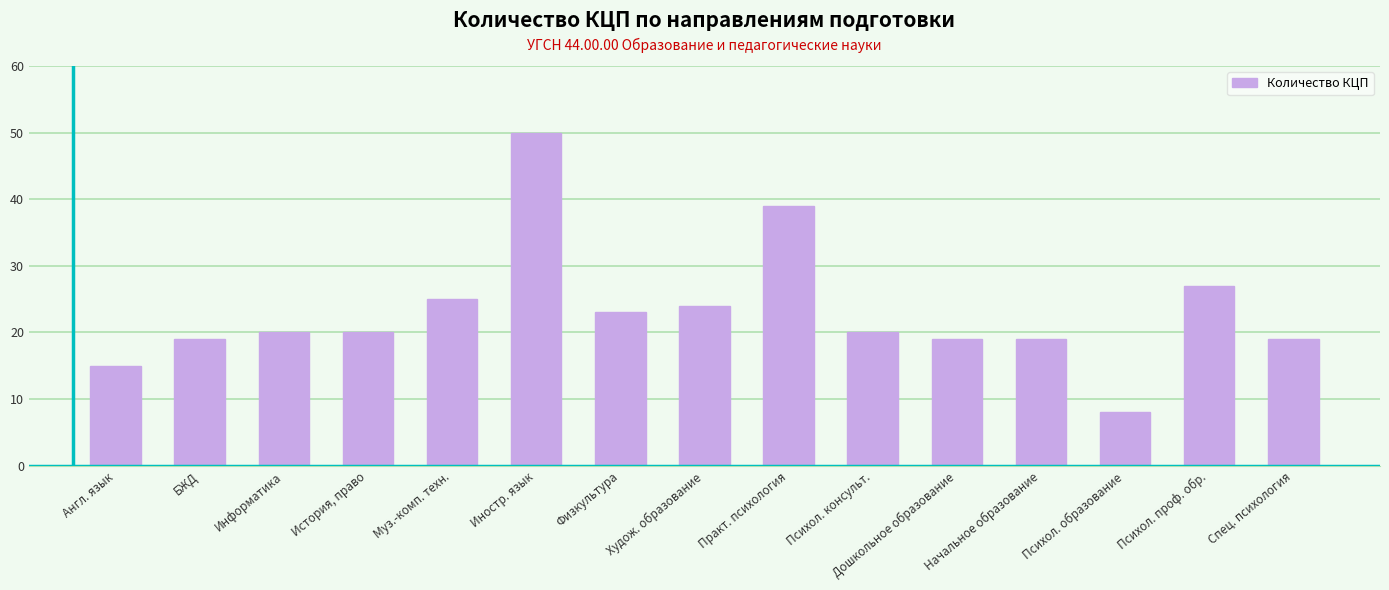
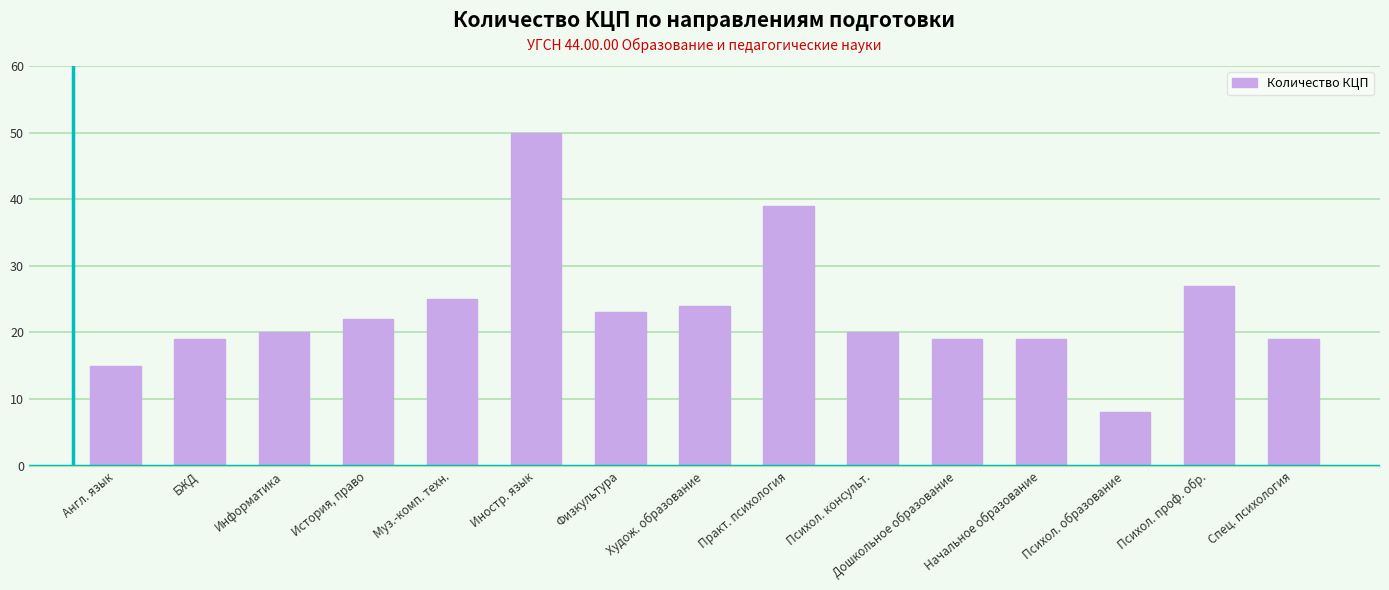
  {
    "Англ. язык": 15,
    "БЖД": 19,
    "Информатика": 20,
-   "История, право": 20,
+   "История, право": 22,
    "Муз.-комп. техн.": 25,
    "Иностр. язык": 50,
    "Физкультура": 23,
    "Худож. образование": 24,
    "Практ. психология": 39,
    "Психол. консульт.": 20,
    "Дошкольное образование": 19,
    "Начальное образование": 19,
    "Психол. образование": 8,
    "Психол. проф. обр.": 27,
    "Спец. психология": 19
  }
